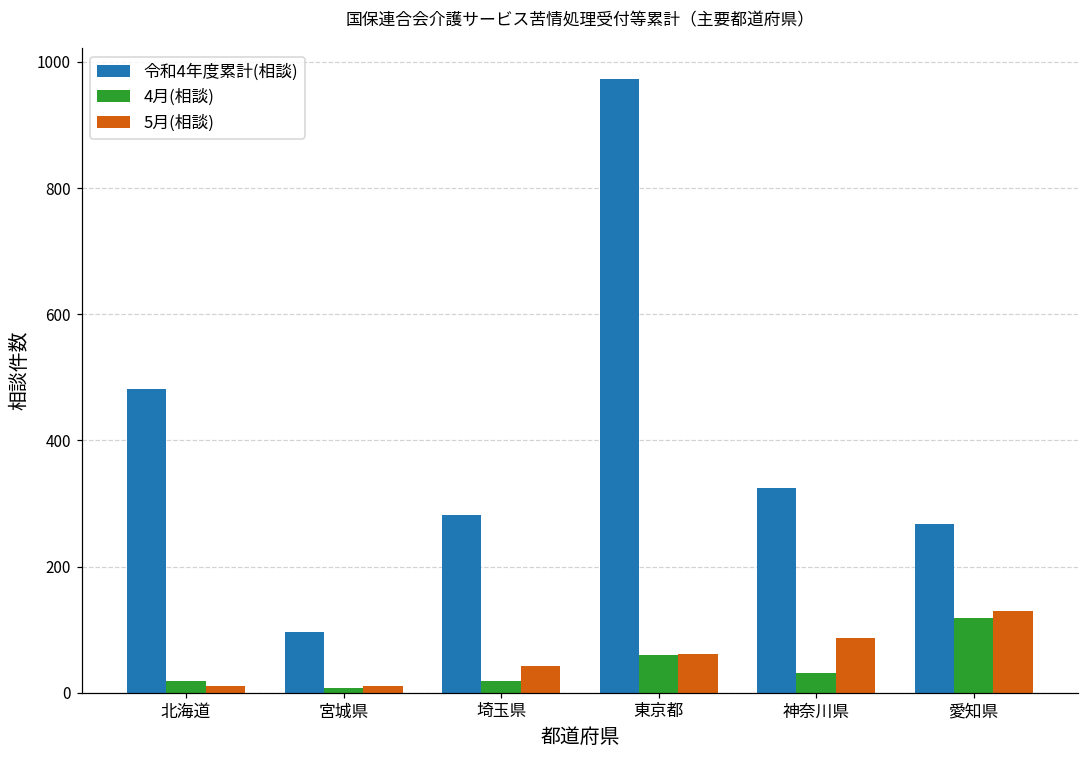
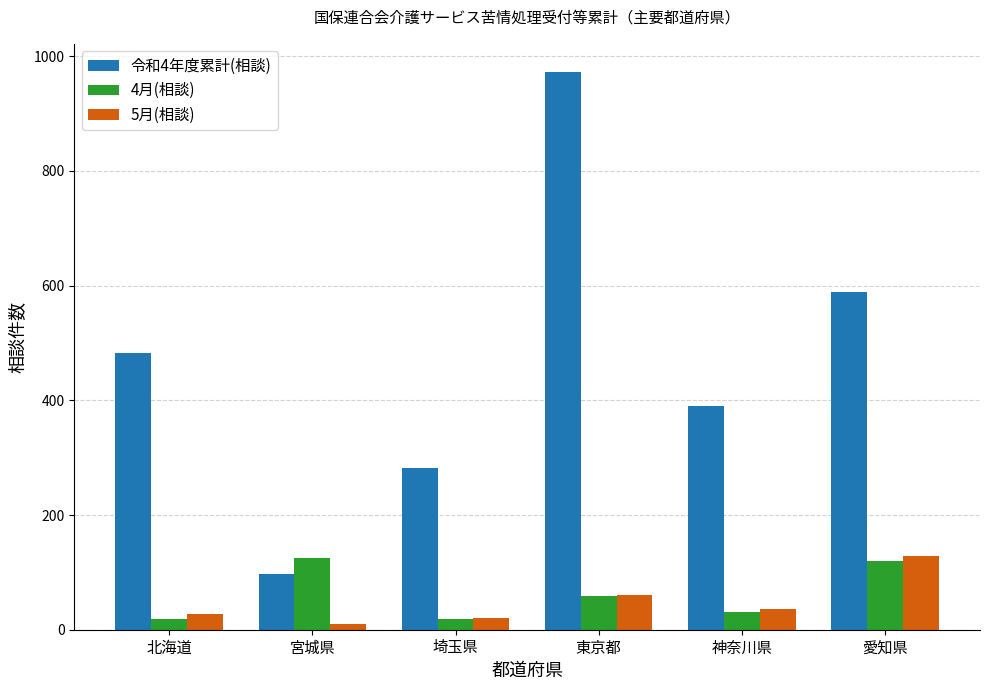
  {
    "令和4年度累計(相談)": {
      "北海道": 480,
      "宮城県": 100,
      "埼玉県": 280,
      "東京都": 970,
-     "神奈川県": 320,
-     "愛知県": 270
+     "神奈川県": 390,
+     "愛知県": 590
    },
    "4月(相談)": {
      "北海道": 20,
-     "宮城県": 10,
+     "宮城県": 130,
      "埼玉県": 20,
      "東京都": 60,
      "神奈川県": 30,
      "愛知県": 120
    },
    "5月(相談)": {
-     "北海道": 10,
+     "北海道": 30,
      "宮城県": 10,
-     "埼玉県": 40,
+     "埼玉県": 20,
      "東京都": 60,
-     "神奈川県": 90,
+     "神奈川県": 40,
      "愛知県": 130
    }
  }
